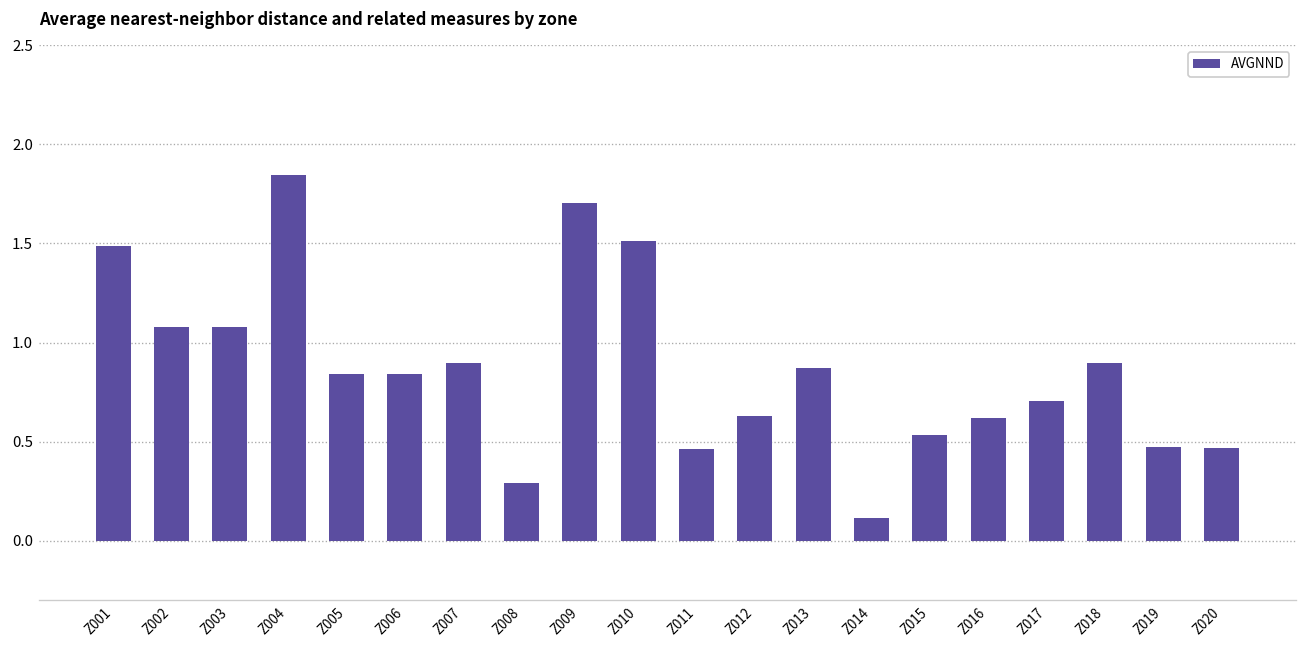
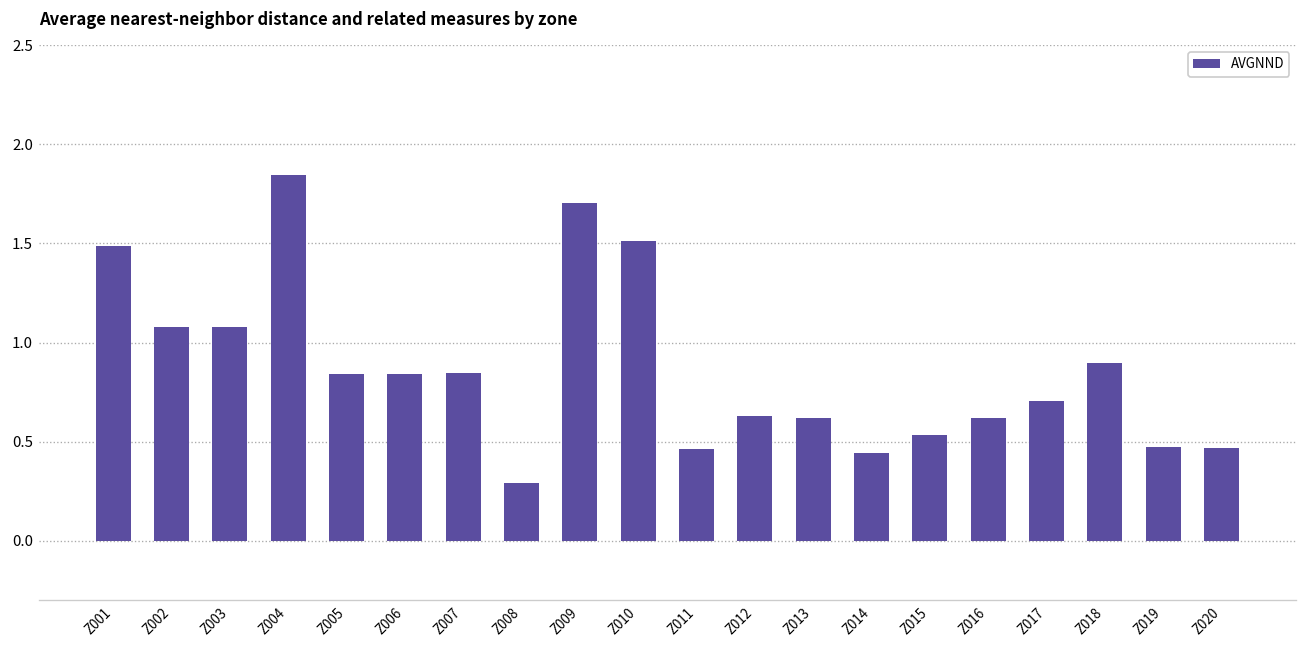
  {
    "Z001": 1.49,
    "Z002": 1.08,
    "Z003": 1.08,
    "Z004": 1.85,
    "Z005": 0.84,
    "Z006": 0.84,
-   "Z007": 0.90,
+   "Z007": 0.85,
    "Z008": 0.29,
    "Z009": 1.70,
    "Z010": 1.51,
    "Z011": 0.46,
    "Z012": 0.63,
-   "Z013": 0.87,
-   "Z014": 0.12,
+   "Z013": 0.62,
+   "Z014": 0.44,
    "Z015": 0.53,
    "Z016": 0.62,
    "Z017": 0.70,
    "Z018": 0.90,
    "Z019": 0.47,
    "Z020": 0.47
  }
